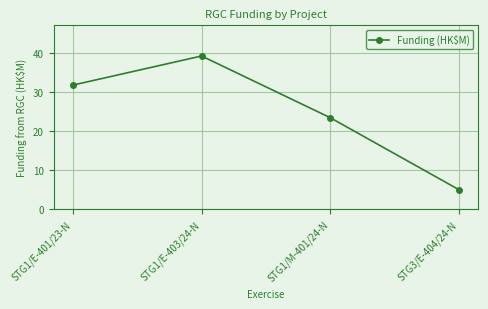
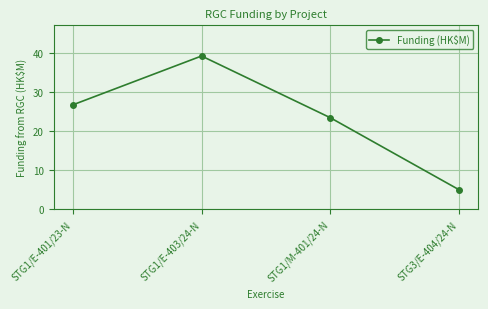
  {
-   "STG1/E-401/23-N": 32,
+   "STG1/E-401/23-N": 27,
    "STG1/E-403/24-N": 39,
    "STG1/M-401/24-N": 23,
    "STG3/E-404/24-N": 5
  }
